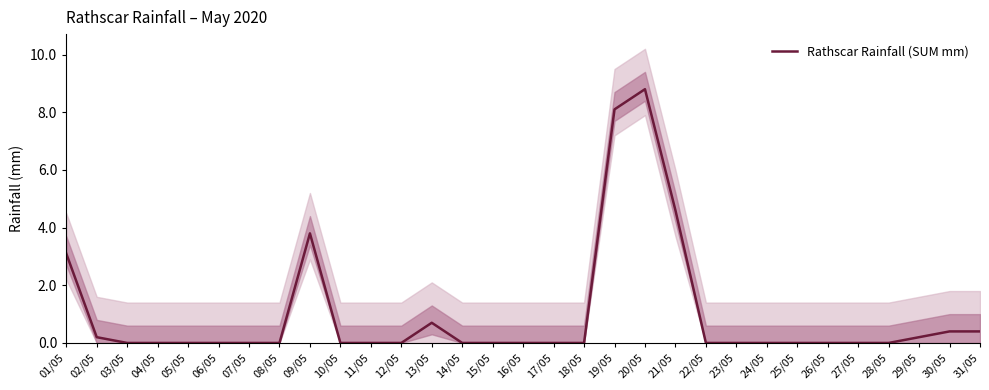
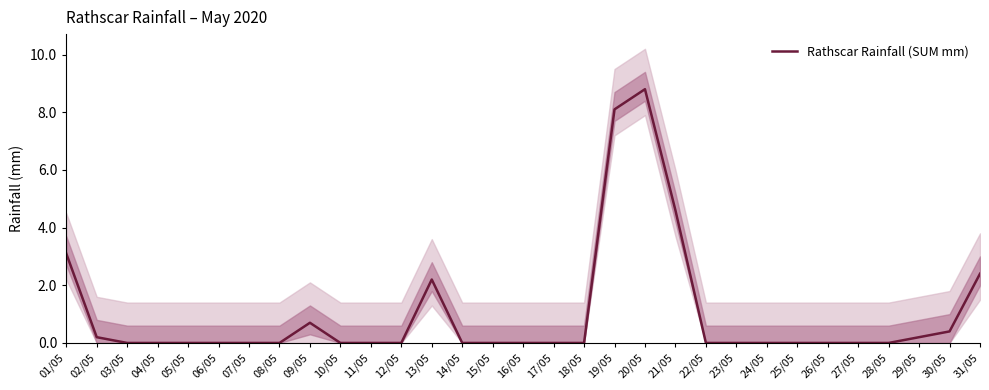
  {
    "Rathscar Rainfall (SUM mm)": {
      "01/05": 3.1,
      "02/05": 0.2,
      "03/05": 0.0,
      "04/05": 0.0,
      "05/05": 0.0,
      "06/05": 0.0,
      "07/05": 0.0,
      "08/05": 0.0,
-     "09/05": 3.8,
+     "09/05": 0.7,
      "10/05": 0.0,
      "11/05": 0.0,
      "12/05": 0.0,
-     "13/05": 0.7,
+     "13/05": 2.2,
      "14/05": 0.0,
      "15/05": 0.0,
      "16/05": 0.0,
      "17/05": 0.0,
      "18/05": 0.0,
      "19/05": 8.1,
      "20/05": 8.8,
      "21/05": 4.6,
      "22/05": 0.0,
      "23/05": 0.0,
      "24/05": 0.0,
      "25/05": 0.0,
      "26/05": 0.0,
      "27/05": 0.0,
      "28/05": 0.0,
      "29/05": 0.2,
      "30/05": 0.4,
-     "31/05": 0.4
+     "31/05": 2.4
    }
  }
